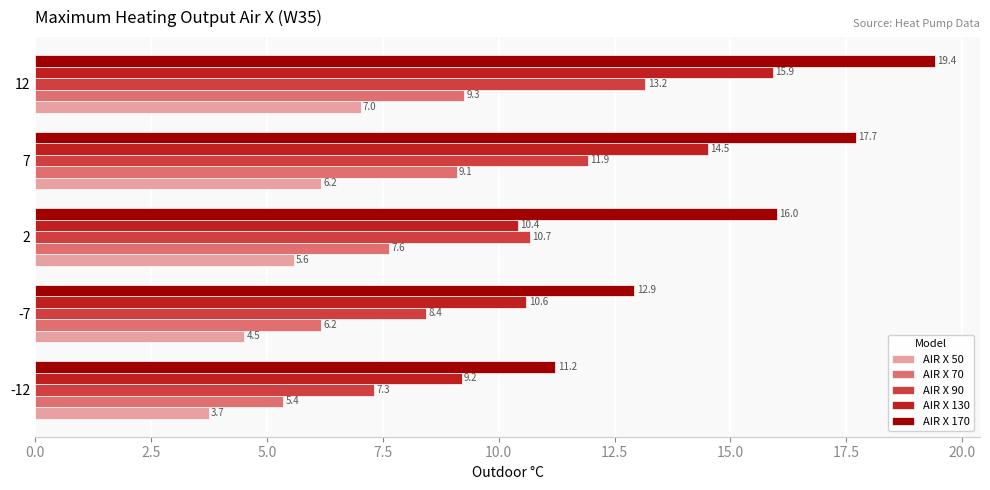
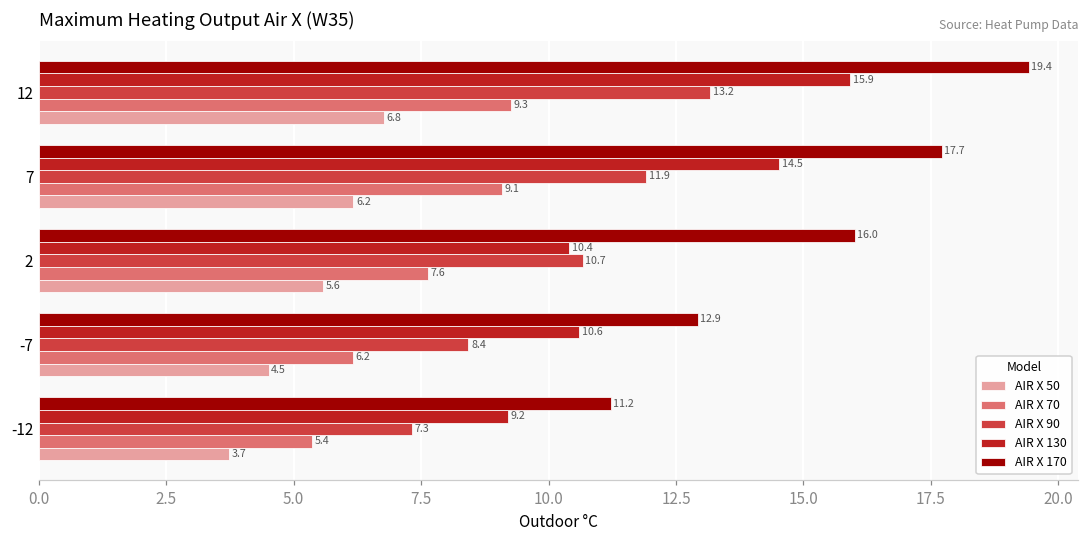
  {
    "AIR X 50": {
-     "12": 7.0,
+     "12": 6.8,
      "7": 6.2,
      "2": 5.6,
      "-7": 4.5,
      "-12": 3.7
    },
    "AIR X 70": {
      "12": 9.3,
      "7": 9.1,
      "2": 7.6,
      "-7": 6.2,
      "-12": 5.4
    }
  }
